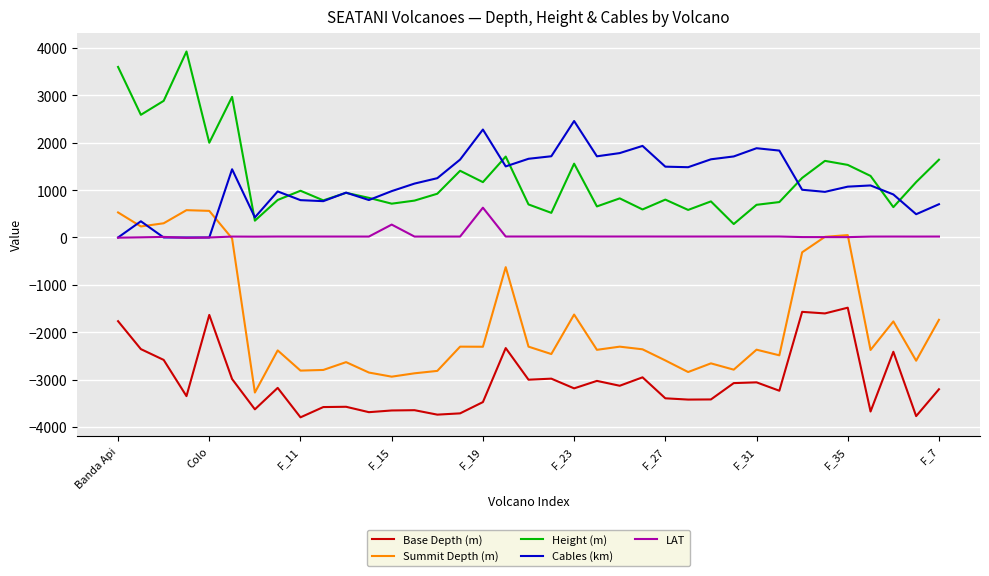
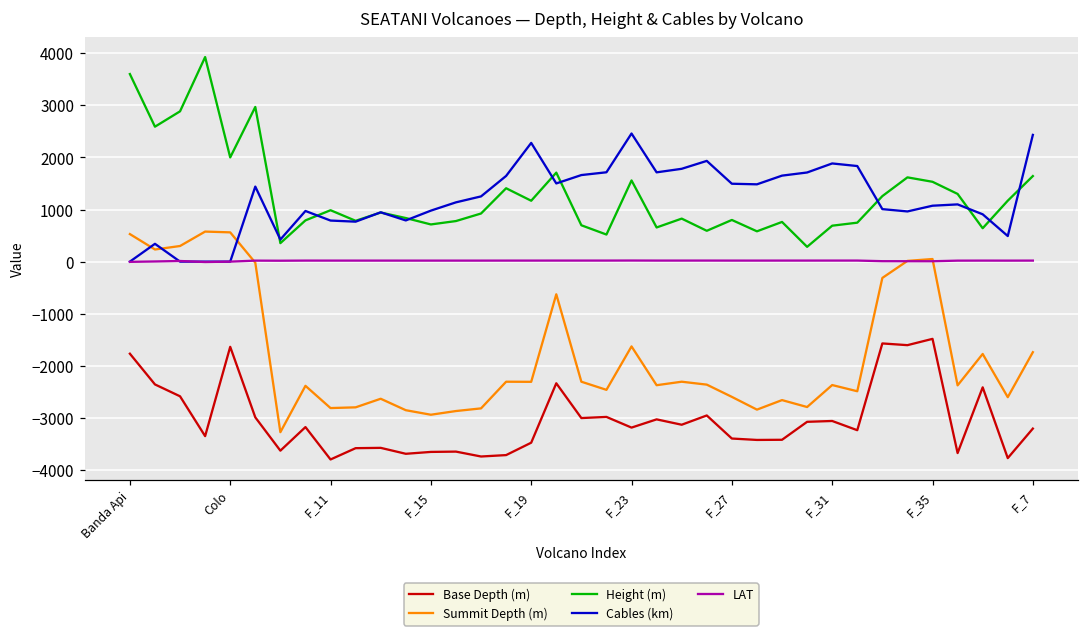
  {
    "Base Depth (m)": {
      "Banda Api": -1800,
      "Colo": -1600,
      "F_11": -3800,
      "F_15": -3700,
      "F_19": -3500,
      "F_23": -3200,
      "F_27": -3400,
      "F_31": -3100,
      "F_35": -1500,
      "F_7": -3200
    },
    "Summit Depth (m)": {
      "Banda Api": 500,
      "Colo": 600,
      "F_11": -2800,
      "F_15": -2900,
      "F_19": -2300,
      "F_23": -1600,
      "F_27": -2600,
      "F_31": -2400,
      "F_7": -1700
    },
    "Height (m)": {
      "Banda Api": 3600,
      "Colo": 2000,
      "F_11": 1000,
      "F_15": 700,
      "F_19": 1200,
      "F_23": 1600,
      "F_27": 800,
      "F_31": 700,
      "F_35": 1500,
      "F_7": 1600
    },
    "Cables (km)": {
      "F_11": 800,
      "F_15": 1000,
      "F_19": 2300,
      "F_23": 2500,
      "F_27": 1500,
      "F_31": 1900,
      "F_35": 1100,
-     "F_7": 700
+     "F_7": 2400
    },
    "LAT": {
      "F_11": 0,
-     "F_15": 300,
-     "F_19": 600,
+     "F_15": 0,
+     "F_19": 0,
      "F_23": 0,
      "F_27": 0,
      "F_31": 0,
      "F_7": 0
    }
  }
